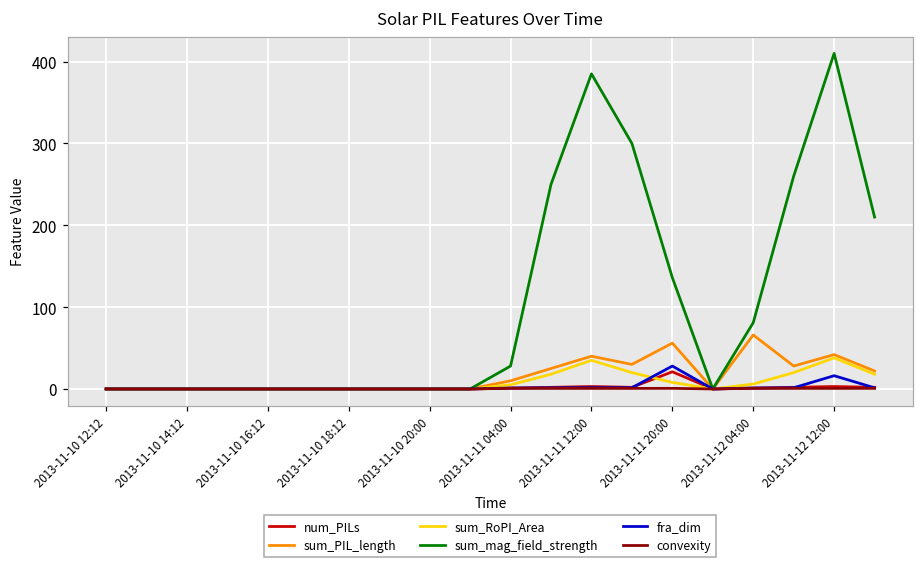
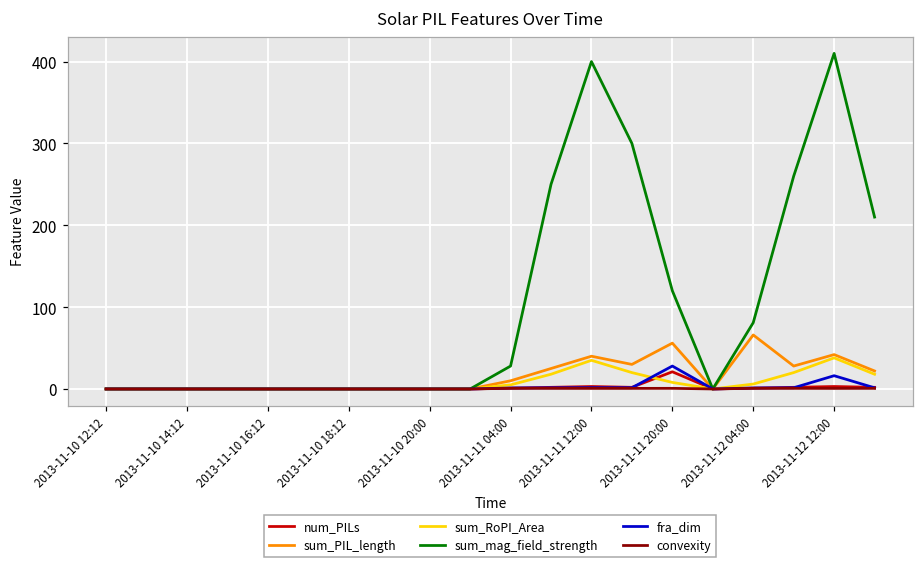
  {
    "num_PILs": {
      "2013-11-11 20:00": 20
    },
    "sum_PIL_length": {
      "2013-11-11 04:00": 10,
      "2013-11-11 12:00": 40,
      "2013-11-11 20:00": 60,
      "2013-11-12 04:00": 70,
      "2013-11-12 12:00": 40
    },
    "sum_RoPI_Area": {
      "2013-11-11 04:00": 10,
      "2013-11-11 12:00": 40,
      "2013-11-11 20:00": 10,
      "2013-11-12 04:00": 10,
      "2013-11-12 12:00": 40
    },
    "sum_mag_field_strength": {
      "2013-11-11 04:00": 30,
-     "2013-11-11 12:00": 390,
-     "2013-11-11 20:00": 140,
+     "2013-11-11 12:00": 400,
+     "2013-11-11 20:00": 120,
      "2013-11-12 04:00": 80,
      "2013-11-12 12:00": 410
    },
    "fra_dim": {
      "2013-11-11 20:00": 30,
      "2013-11-12 12:00": 20
    },
    "convexity": {
      "2013-11-11 20:00": 0
    }
  }
